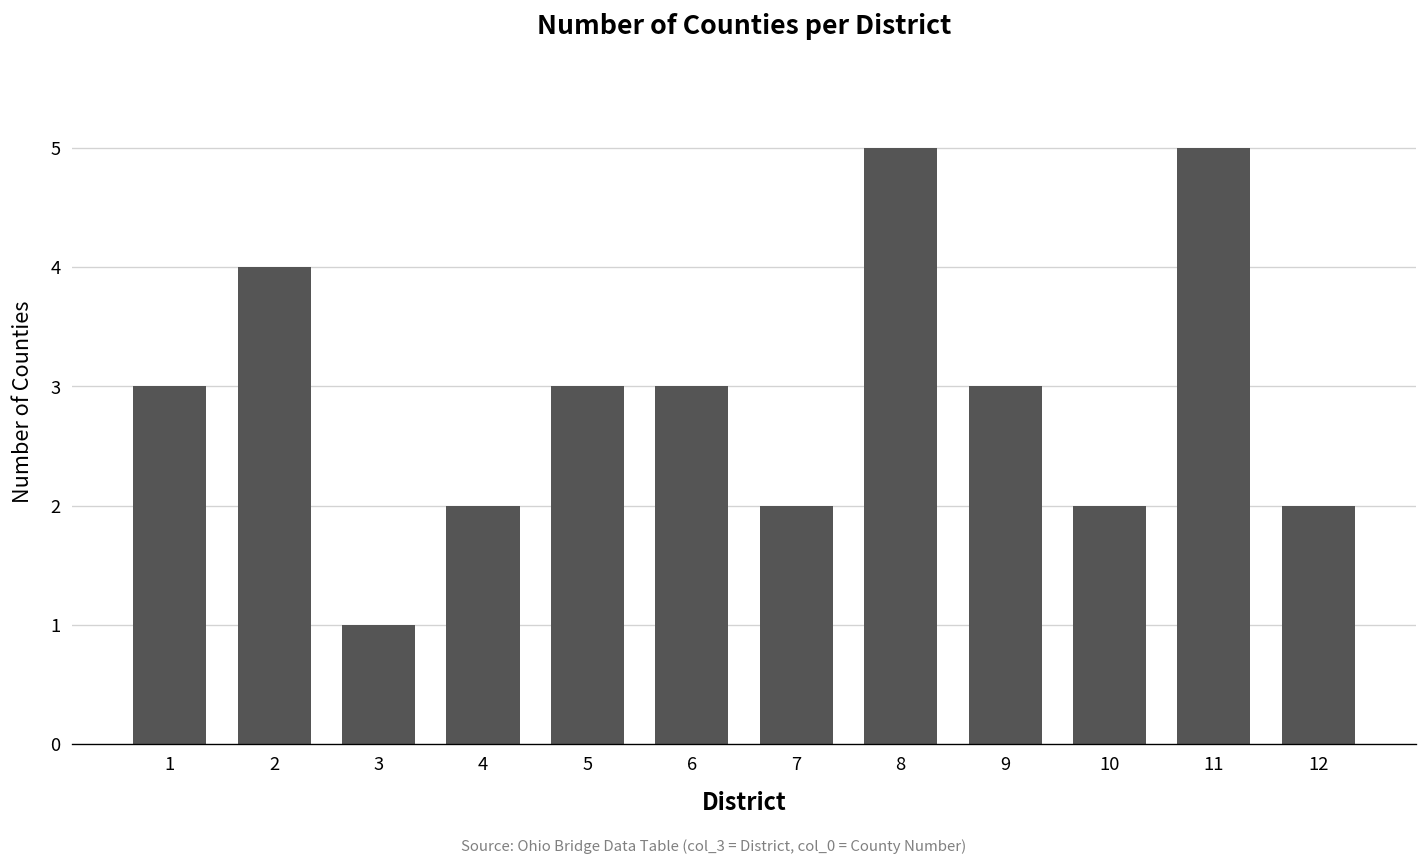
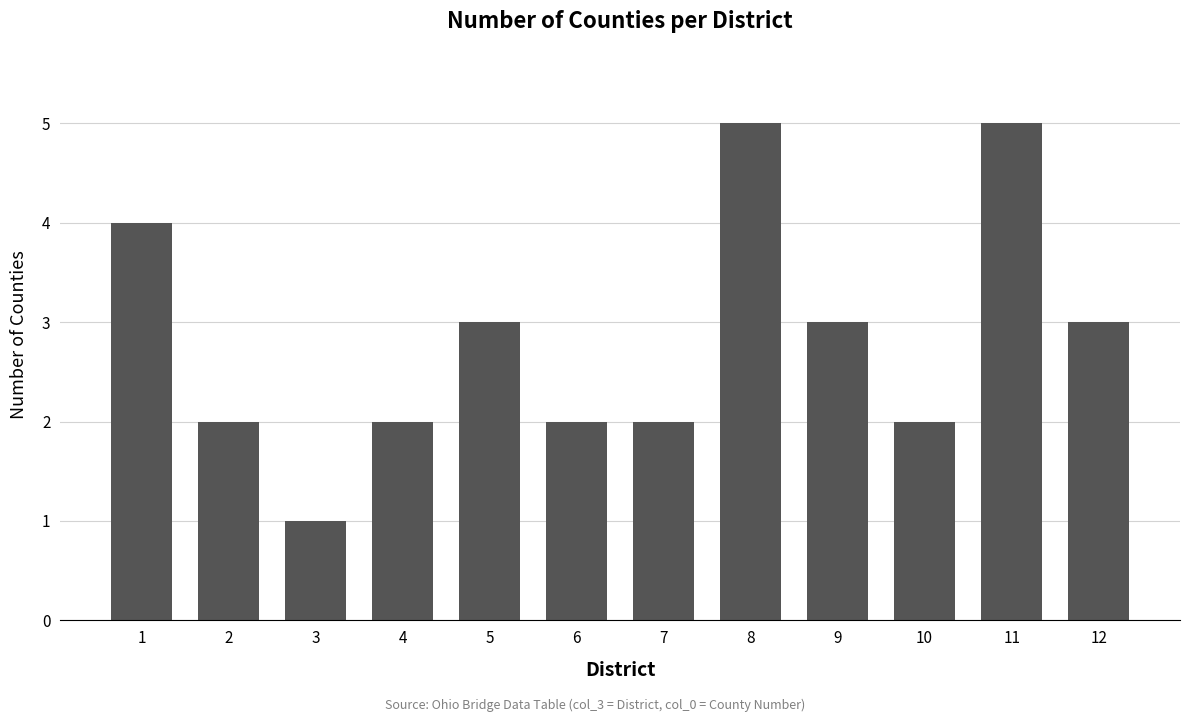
  {
-   "1": 3,
-   "2": 4,
+   "1": 4,
+   "2": 2,
    "3": 1,
    "4": 2,
    "5": 3,
-   "6": 3,
+   "6": 2,
    "7": 2,
    "8": 5,
    "9": 3,
    "10": 2,
    "11": 5,
-   "12": 2
+   "12": 3
  }
